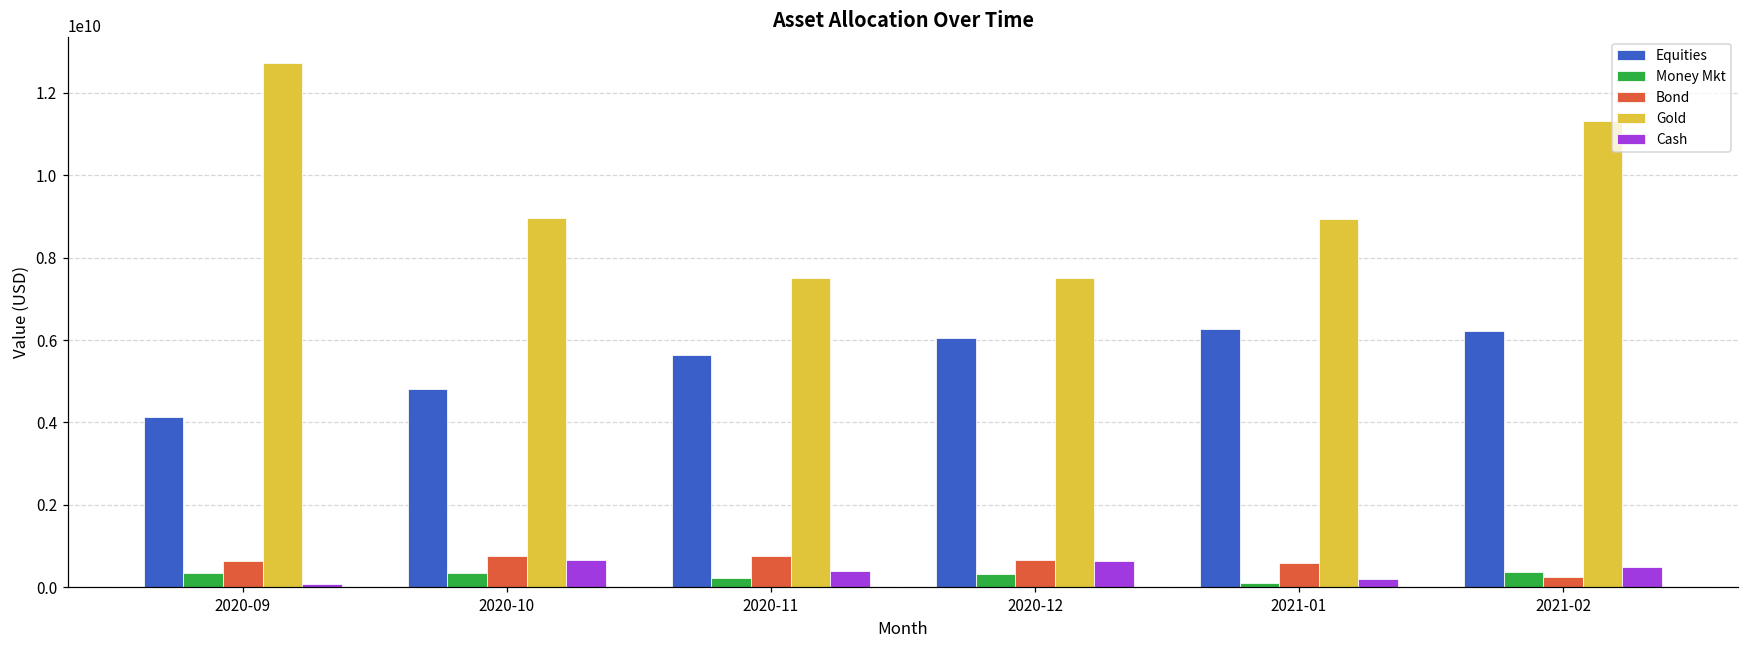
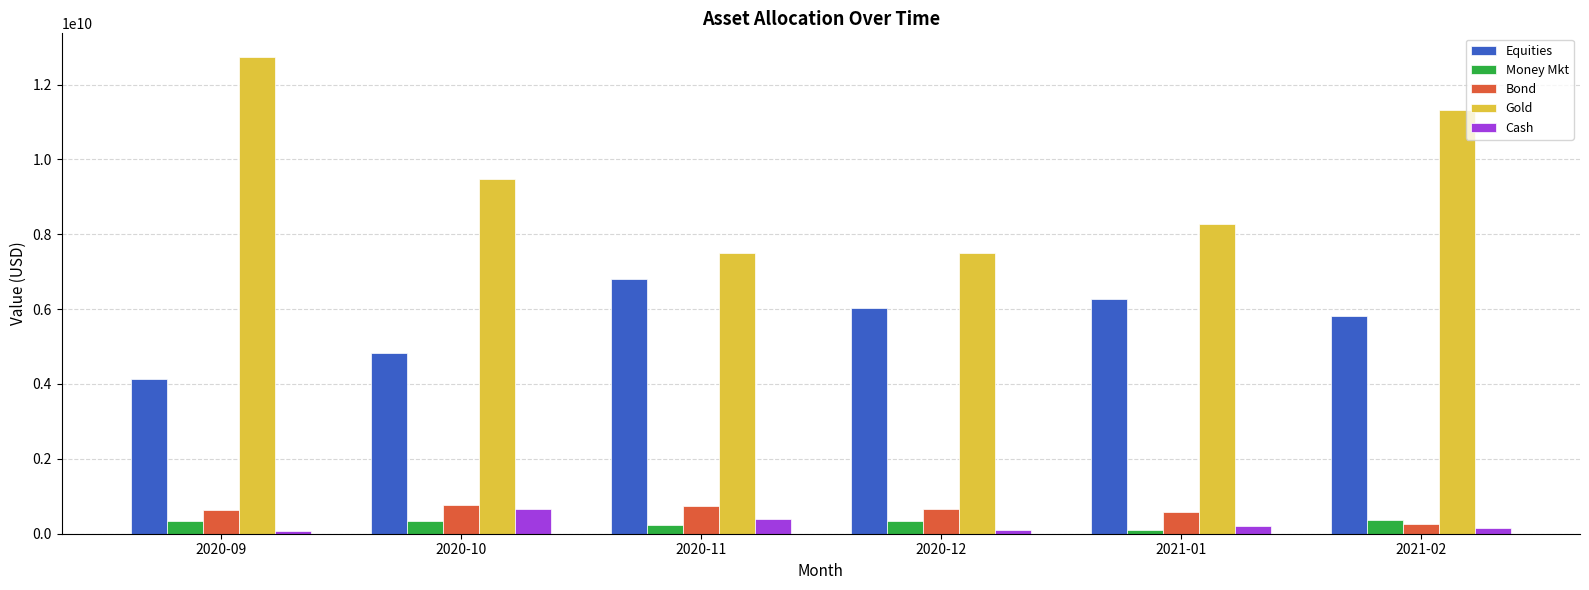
  {
    "Equities": {
      "2020-09": 4100000000,
      "2020-10": 4800000000,
-     "2020-11": 5600000000,
+     "2020-11": 6800000000,
      "2020-12": 6000000000,
      "2021-01": 6300000000,
-     "2021-02": 6200000000
+     "2021-02": 5800000000
    },
    "Money Mkt": {
      "2020-09": 300000000,
      "2020-10": 300000000,
      "2020-11": 200000000,
      "2020-12": 300000000,
      "2021-01": 100000000,
      "2021-02": 400000000
    },
    "Bond": {
      "2020-09": 600000000,
      "2020-10": 800000000,
      "2020-11": 800000000,
      "2020-12": 700000000,
      "2021-01": 600000000,
      "2021-02": 300000000
    },
    "Gold": {
      "2020-09": 12700000000,
-     "2020-10": 9000000000,
+     "2020-10": 9500000000,
      "2020-11": 7500000000,
      "2020-12": 7500000000,
-     "2021-01": 8900000000,
+     "2021-01": 8300000000,
      "2021-02": 11300000000
    },
    "Cash": {
      "2020-09": 100000000,
      "2020-10": 700000000,
      "2020-11": 400000000,
-     "2020-12": 600000000,
+     "2020-12": 100000000,
      "2021-01": 200000000,
-     "2021-02": 500000000
+     "2021-02": 200000000
    }
  }
